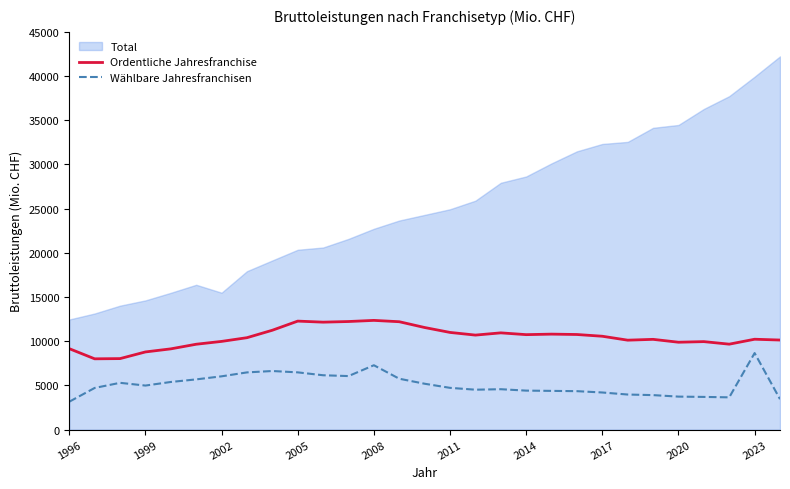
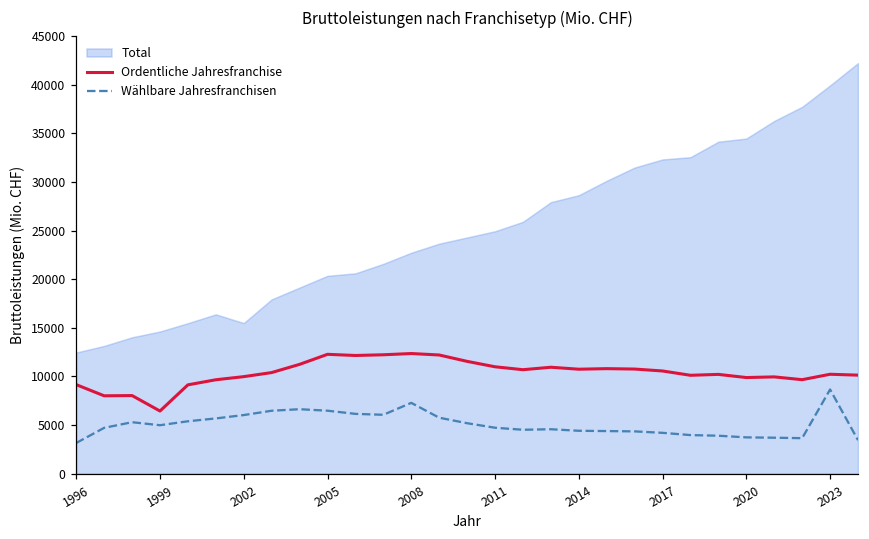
  {
    "Total": {
      "1996": 12000,
      "1999": 15000,
      "2002": 15000,
      "2005": 20000,
      "2008": 23000,
      "2011": 25000,
      "2014": 29000,
      "2017": 32000,
      "2020": 34000,
      "2023": 40000
    },
    "Ordentliche Jahresfranchise": {
      "1996": 9000,
-     "1999": 9000,
+     "1999": 6000,
      "2002": 10000,
      "2005": 12000,
      "2008": 12000,
      "2011": 11000,
      "2014": 11000,
      "2017": 11000,
      "2020": 10000,
      "2023": 10000
    },
    "Wählbare Jahresfranchisen": {
      "1996": 3000,
      "1999": 5000,
      "2002": 6000,
      "2005": 6000,
      "2008": 7000,
      "2011": 5000,
      "2014": 4000,
      "2017": 4000,
      "2020": 4000,
      "2023": 9000
    }
  }
